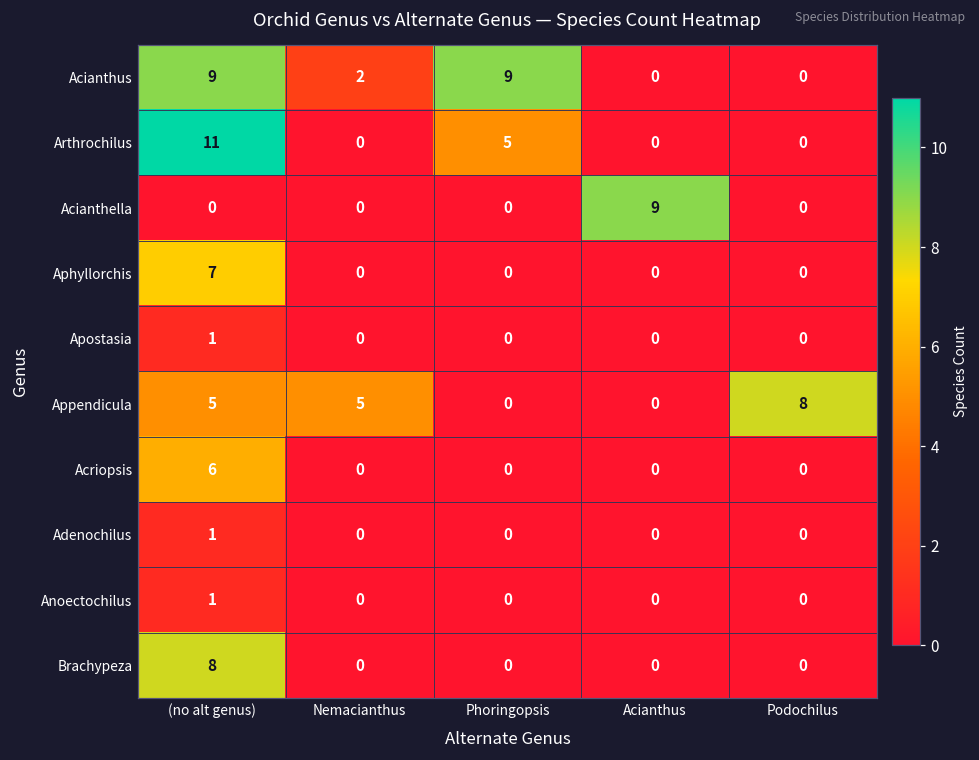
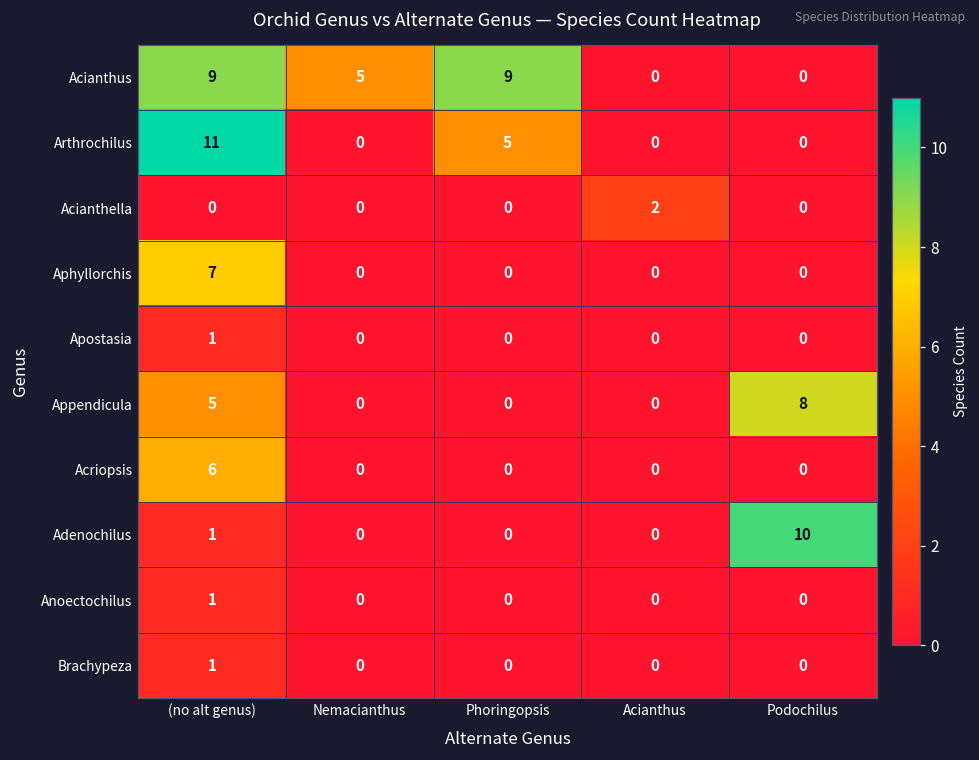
  {
    "Acianthus": {
      "(no alt genus)": 9,
-     "Nemacianthus": 2,
+     "Nemacianthus": 5,
      "Phoringopsis": 9,
      "Acianthus": 0,
      "Podochilus": 0
    },
    "Arthrochilus": {
      "(no alt genus)": 11,
      "Nemacianthus": 0,
      "Phoringopsis": 5,
      "Acianthus": 0,
      "Podochilus": 0
    },
    "Acianthella": {
      "(no alt genus)": 0,
      "Nemacianthus": 0,
      "Phoringopsis": 0,
-     "Acianthus": 9,
+     "Acianthus": 2,
      "Podochilus": 0
    },
    "Aphyllorchis": {
      "(no alt genus)": 7,
      "Nemacianthus": 0,
      "Phoringopsis": 0,
      "Acianthus": 0,
      "Podochilus": 0
    },
    "Apostasia": {
      "(no alt genus)": 1,
      "Nemacianthus": 0,
      "Phoringopsis": 0,
      "Acianthus": 0,
      "Podochilus": 0
    },
    "Appendicula": {
      "(no alt genus)": 5,
-     "Nemacianthus": 5,
+     "Nemacianthus": 0,
      "Phoringopsis": 0,
      "Acianthus": 0,
      "Podochilus": 8
    },
    "Acriopsis": {
      "(no alt genus)": 6,
      "Nemacianthus": 0,
      "Phoringopsis": 0,
      "Acianthus": 0,
      "Podochilus": 0
    },
    "Adenochilus": {
      "(no alt genus)": 1,
      "Nemacianthus": 0,
      "Phoringopsis": 0,
      "Acianthus": 0,
-     "Podochilus": 0
+     "Podochilus": 10
    },
    "Anoectochilus": {
      "(no alt genus)": 1,
      "Nemacianthus": 0,
      "Phoringopsis": 0,
      "Acianthus": 0,
      "Podochilus": 0
    },
    "Brachypeza": {
-     "(no alt genus)": 8,
+     "(no alt genus)": 1,
      "Nemacianthus": 0,
      "Phoringopsis": 0,
      "Acianthus": 0,
      "Podochilus": 0
    }
  }
